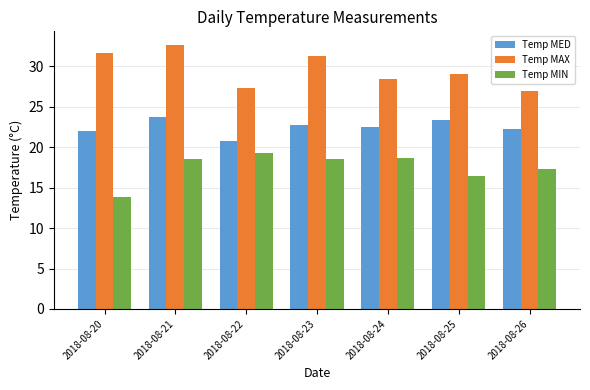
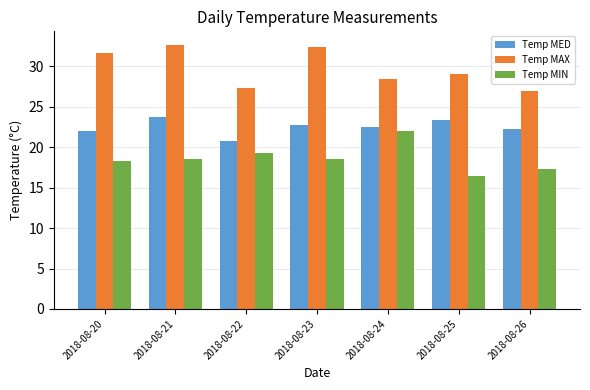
  {
    "Temp MED": {
      "2018-08-20": 22,
      "2018-08-21": 24,
      "2018-08-22": 21,
      "2018-08-23": 23,
      "2018-08-24": 23,
      "2018-08-25": 23,
      "2018-08-26": 22
    },
    "Temp MAX": {
      "2018-08-20": 32,
      "2018-08-21": 33,
      "2018-08-22": 27,
-     "2018-08-23": 31,
+     "2018-08-23": 32,
      "2018-08-24": 29,
      "2018-08-25": 29,
      "2018-08-26": 27
    },
    "Temp MIN": {
-     "2018-08-20": 14,
+     "2018-08-20": 18,
      "2018-08-21": 19,
      "2018-08-22": 19,
      "2018-08-23": 19,
-     "2018-08-24": 19,
+     "2018-08-24": 22,
      "2018-08-25": 16,
      "2018-08-26": 17
    }
  }
